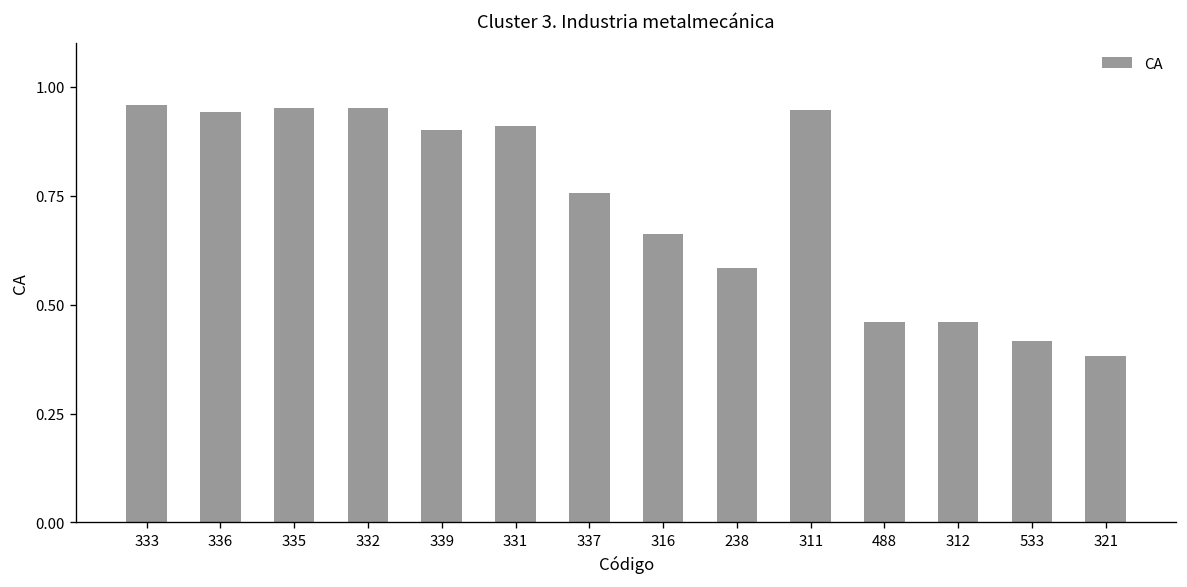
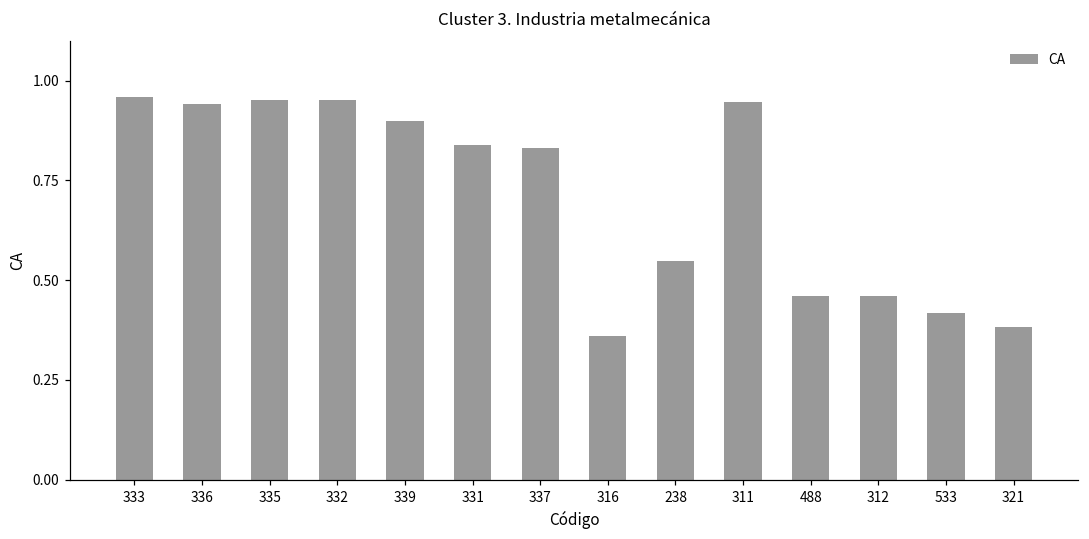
  {
    "333": 0.96,
    "336": 0.94,
    "335": 0.95,
    "332": 0.95,
    "339": 0.90,
-   "331": 0.91,
-   "337": 0.76,
-   "316": 0.66,
-   "238": 0.58,
+   "331": 0.84,
+   "337": 0.83,
+   "316": 0.36,
+   "238": 0.55,
    "311": 0.95,
    "488": 0.46,
    "312": 0.46,
    "533": 0.42,
    "321": 0.38
  }
